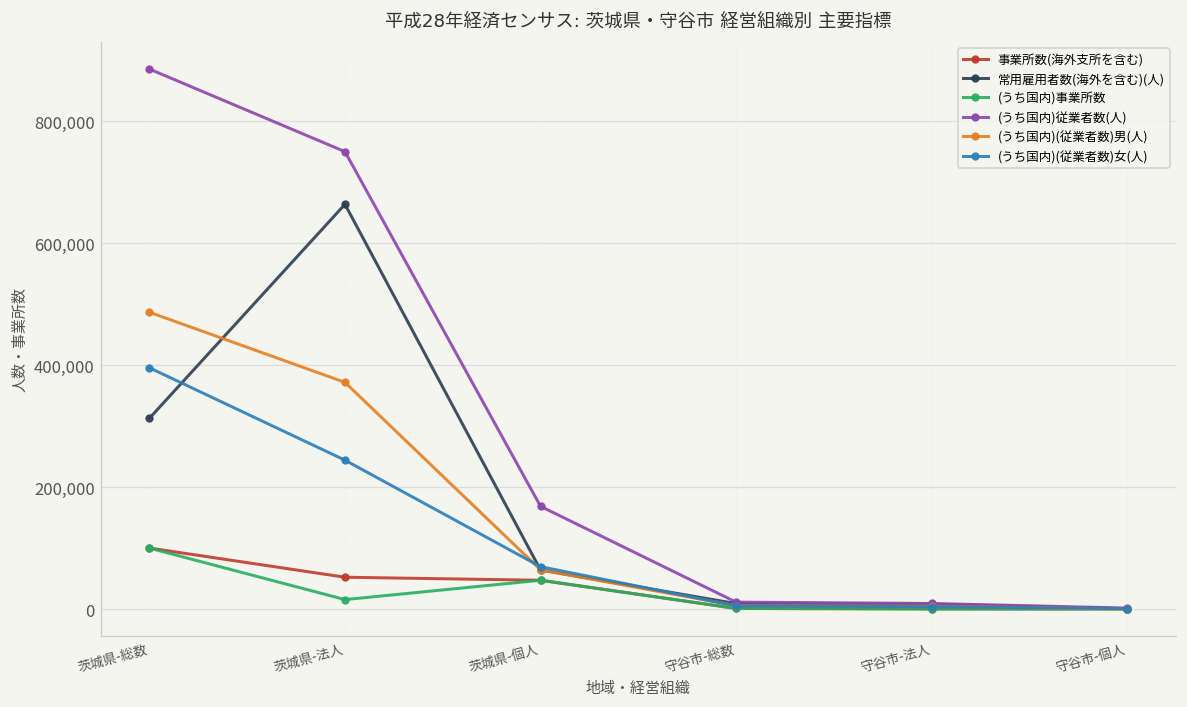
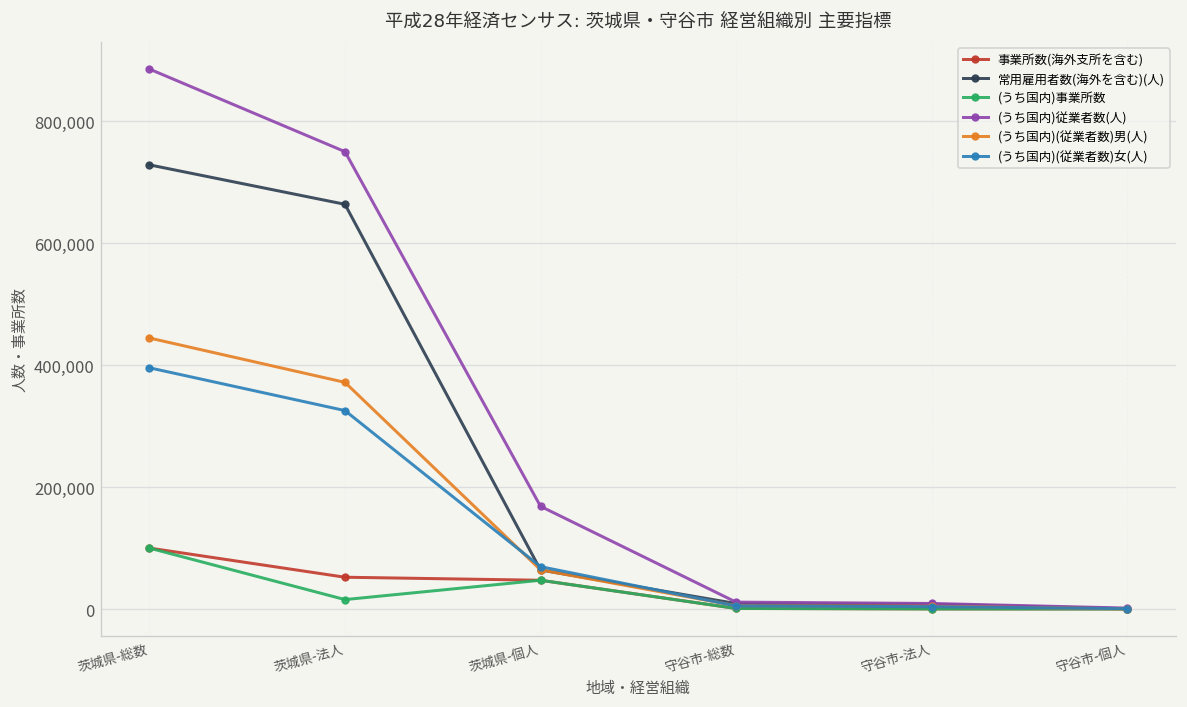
  {
    "事業所数(海外支所を含む)": {
      "茨城県-法人": "50,000"
    },
    "常用雇用者数(海外を含む)(人)": {
-     "茨城県-総数": "310,000",
+     "茨城県-総数": "730,000",
      "茨城県-法人": "660,000"
    },
    "(うち国内)事業所数": {
      "茨城県-法人": "20,000"
    },
    "(うち国内)従業者数(人)": {
      "茨城県-総数": "890,000",
      "茨城県-法人": "750,000",
      "茨城県-個人": "170,000"
    },
    "(うち国内)(従業者数)男(人)": {
-     "茨城県-総数": "490,000",
+     "茨城県-総数": "440,000",
      "茨城県-法人": "370,000"
    },
    "(うち国内)(従業者数)女(人)": {
      "茨城県-総数": "400,000",
-     "茨城県-法人": "240,000",
+     "茨城県-法人": "330,000",
      "茨城県-個人": "70,000"
    }
  }
